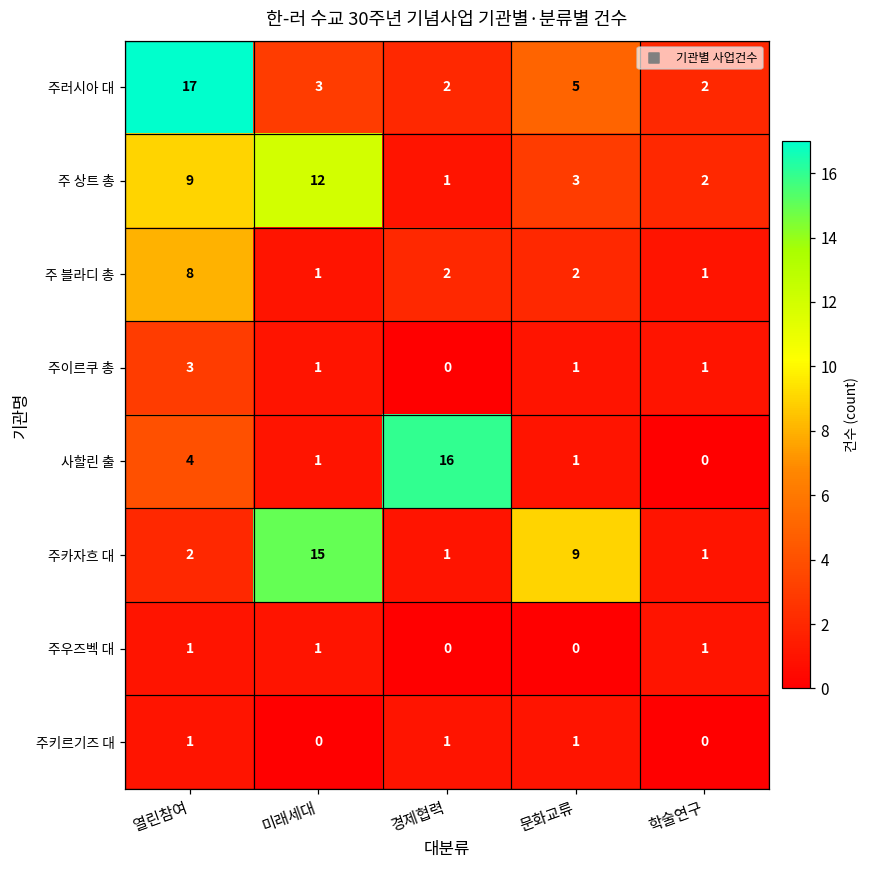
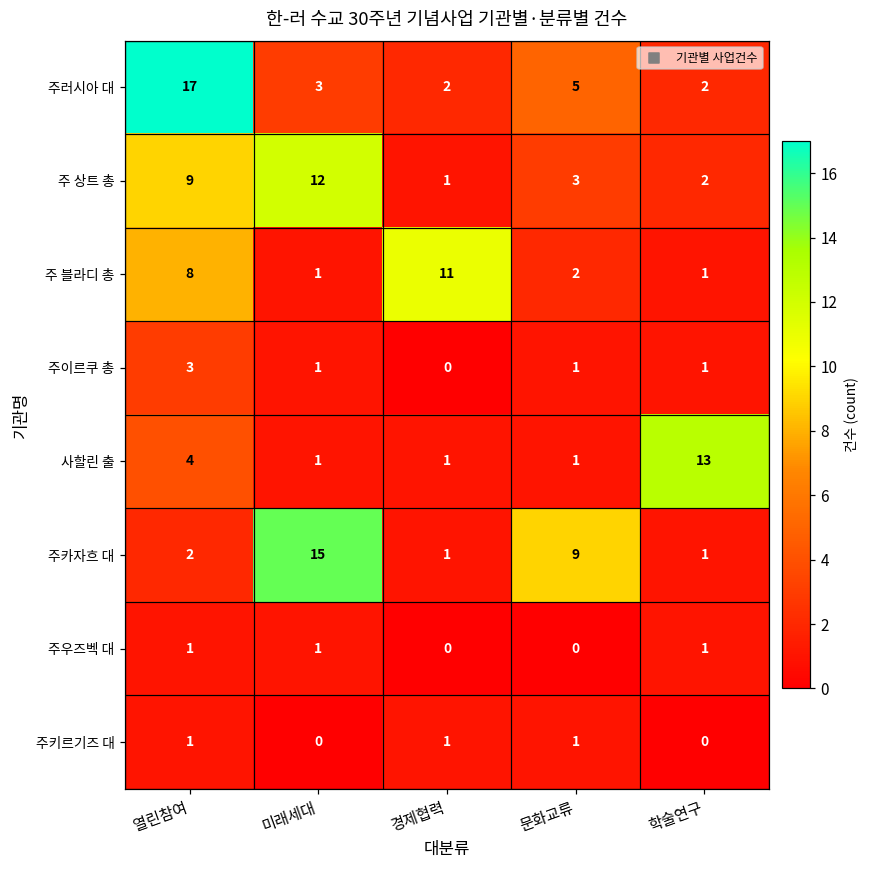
  {
    "주러시아 대": {
      "열린참여": 17,
      "미래세대": 3,
      "경제협력": 2,
      "문화교류": 5,
      "학술연구": 2
    },
    "주 상트 총": {
      "열린참여": 9,
      "미래세대": 12,
      "경제협력": 1,
      "문화교류": 3,
      "학술연구": 2
    },
    "주 블라디 총": {
      "열린참여": 8,
      "미래세대": 1,
-     "경제협력": 2,
+     "경제협력": 11,
      "문화교류": 2,
      "학술연구": 1
    },
    "주이르쿠 총": {
      "열린참여": 3,
      "미래세대": 1,
      "경제협력": 0,
      "문화교류": 1,
      "학술연구": 1
    },
    "사할린 출": {
      "열린참여": 4,
      "미래세대": 1,
-     "경제협력": 16,
+     "경제협력": 1,
      "문화교류": 1,
-     "학술연구": 0
+     "학술연구": 13
    },
    "주카자흐 대": {
      "열린참여": 2,
      "미래세대": 15,
      "경제협력": 1,
      "문화교류": 9,
      "학술연구": 1
    },
    "주우즈벡 대": {
      "열린참여": 1,
      "미래세대": 1,
      "경제협력": 0,
      "문화교류": 0,
      "학술연구": 1
    },
    "주키르기즈 대": {
      "열린참여": 1,
      "미래세대": 0,
      "경제협력": 1,
      "문화교류": 1,
      "학술연구": 0
    }
  }
